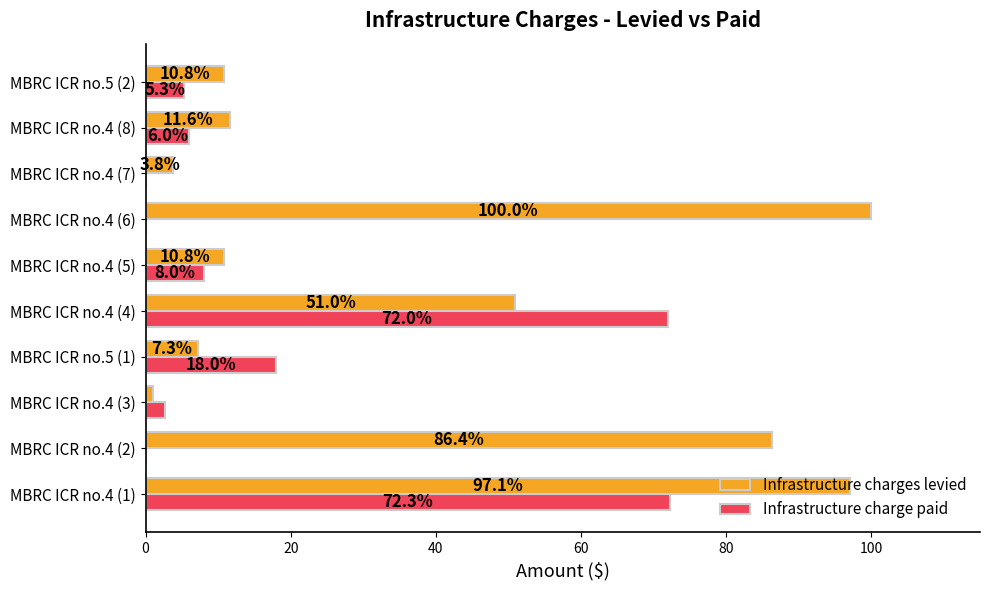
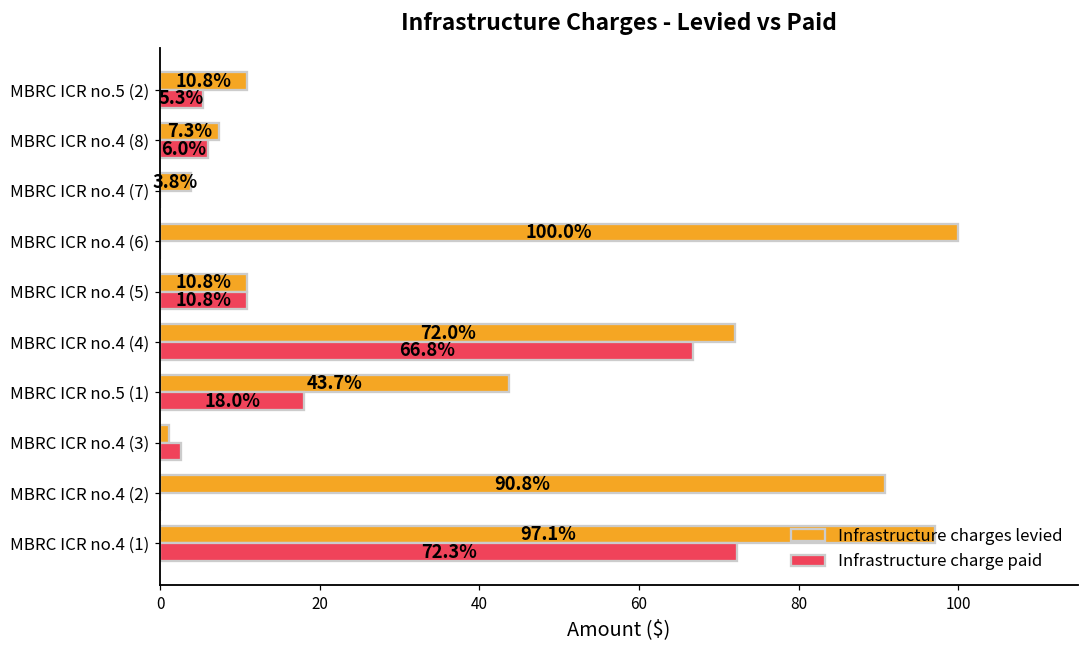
  {
    "Infrastructure charges levied": {
      "MBRC ICR no.5 (2)": "10.8%",
-     "MBRC ICR no.4 (8)": "11.6%",
+     "MBRC ICR no.4 (8)": "7.3%",
      "MBRC ICR no.4 (7)": "3.8%",
      "MBRC ICR no.4 (6)": "100.0%",
      "MBRC ICR no.4 (5)": "10.8%",
-     "MBRC ICR no.4 (4)": "51.0%",
-     "MBRC ICR no.5 (1)": "7.3%",
-     "MBRC ICR no.4 (2)": "86.4%",
+     "MBRC ICR no.4 (4)": "72.0%",
+     "MBRC ICR no.5 (1)": "43.7%",
+     "MBRC ICR no.4 (2)": "90.8%",
      "MBRC ICR no.4 (1)": "97.1%"
    },
    "Infrastructure charge paid": {
      "MBRC ICR no.5 (2)": "5.3%",
      "MBRC ICR no.4 (8)": "6.0%",
-     "MBRC ICR no.4 (5)": "8.0%",
-     "MBRC ICR no.4 (4)": "72.0%",
+     "MBRC ICR no.4 (5)": "10.8%",
+     "MBRC ICR no.4 (4)": "66.8%",
      "MBRC ICR no.5 (1)": "18.0%",
      "MBRC ICR no.4 (1)": "72.3%"
    }
  }
